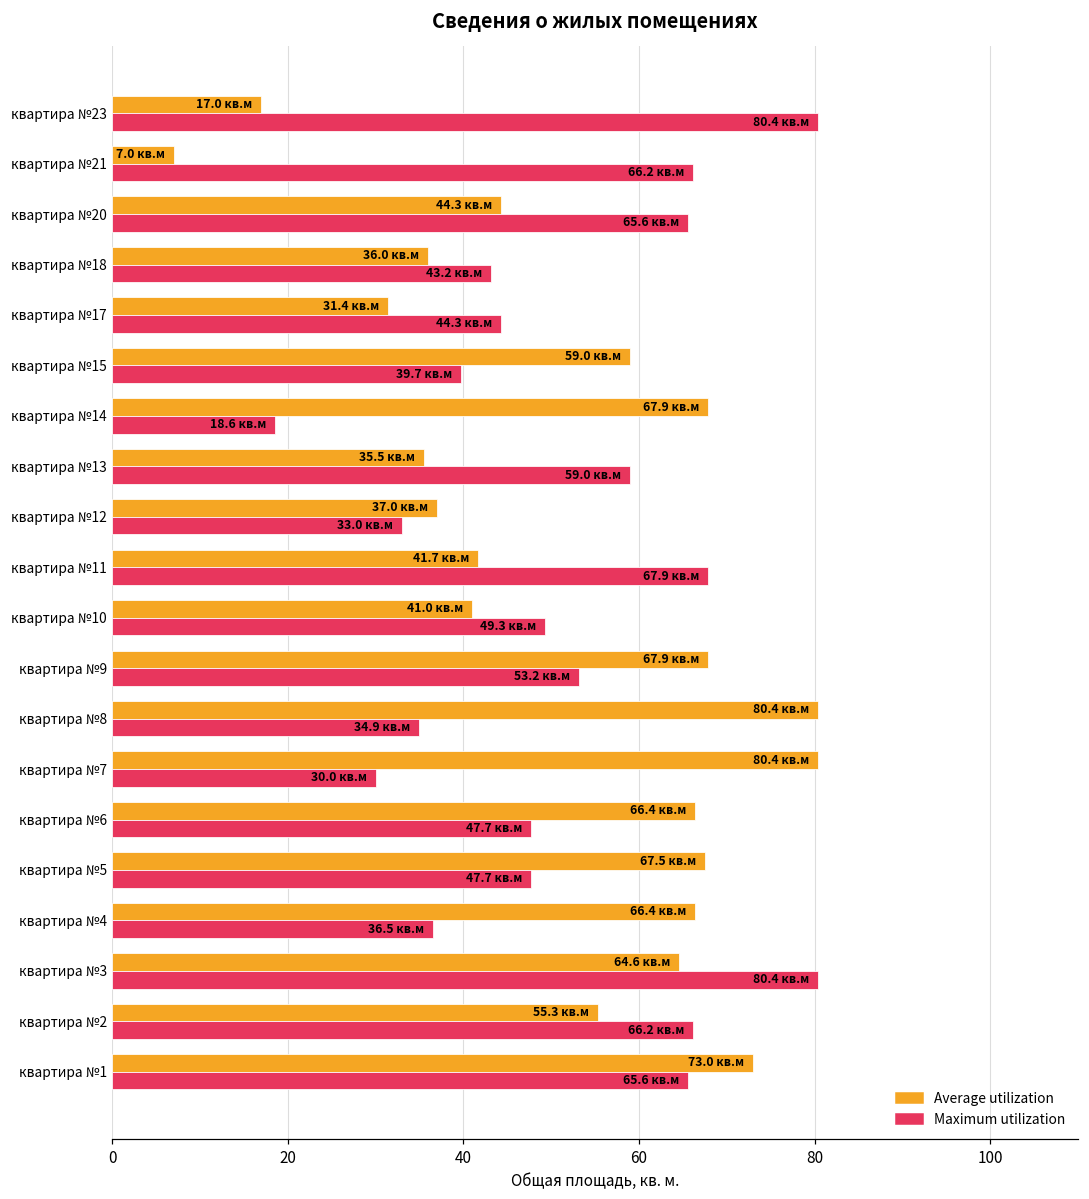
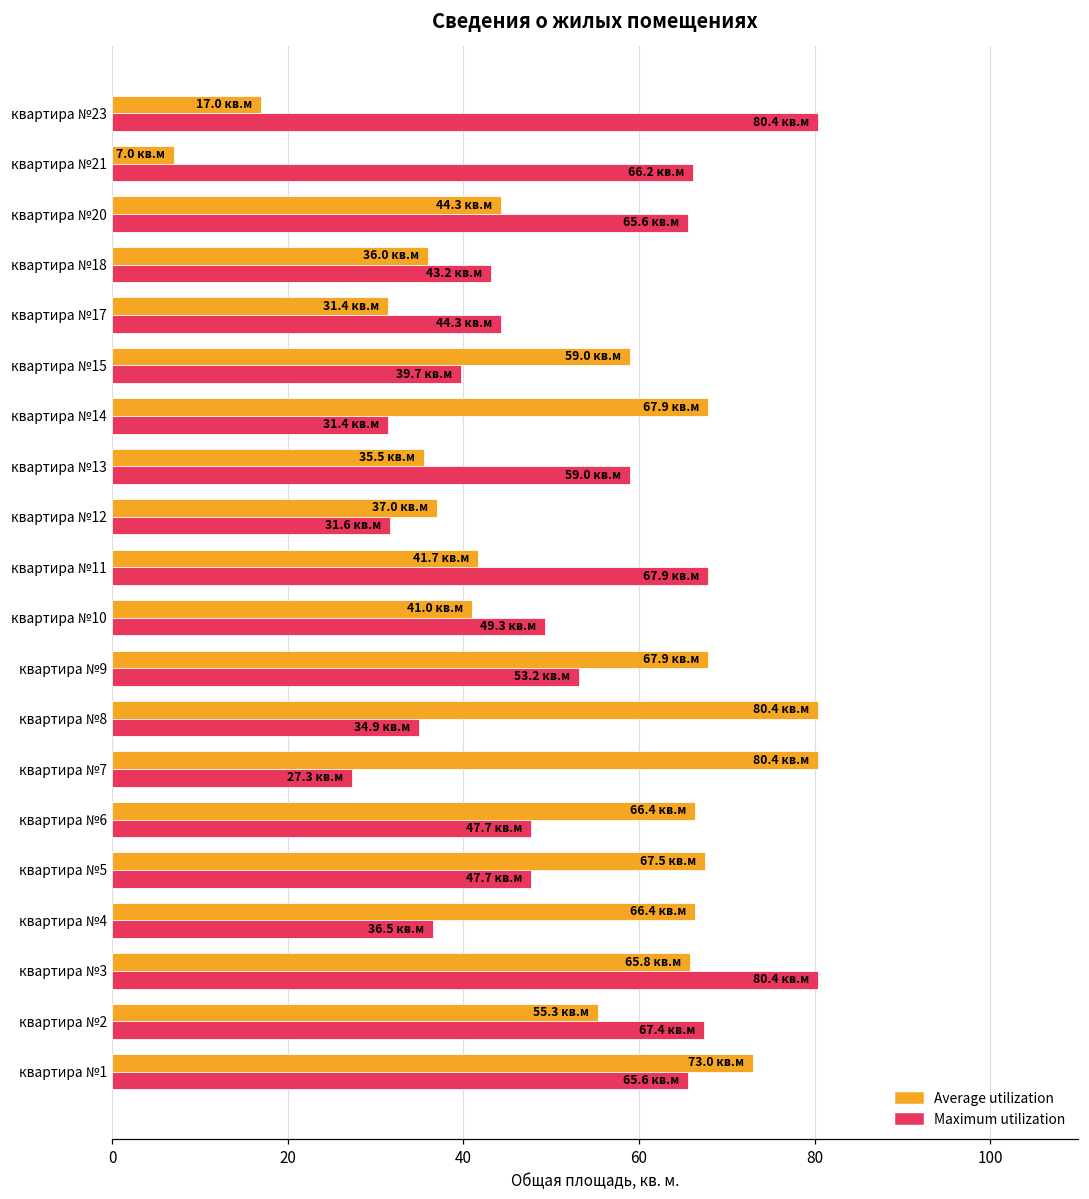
  {
    "Average utilization": {
      "квартира №23": 17.0,
      "квартира №21": 7.0,
      "квартира №20": 44.3,
      "квартира №18": 36.0,
      "квартира №17": 31.4,
      "квартира №15": 59.0,
      "квартира №14": 67.9,
      "квартира №13": 35.5,
      "квартира №12": 37.0,
      "квартира №11": 41.7,
      "квартира №10": 41.0,
      "квартира №9": 67.9,
      "квартира №8": 80.4,
      "квартира №7": 80.4,
      "квартира №6": 66.4,
      "квартира №5": 67.5,
      "квартира №4": 66.4,
-     "квартира №3": 64.6,
+     "квартира №3": 65.8,
      "квартира №2": 55.3,
      "квартира №1": 73.0
    },
    "Maximum utilization": {
      "квартира №23": 80.4,
      "квартира №21": 66.2,
      "квартира №20": 65.6,
      "квартира №18": 43.2,
      "квартира №17": 44.3,
      "квартира №15": 39.7,
-     "квартира №14": 18.6,
+     "квартира №14": 31.4,
      "квартира №13": 59.0,
-     "квартира №12": 33.0,
+     "квартира №12": 31.6,
      "квартира №11": 67.9,
      "квартира №10": 49.3,
      "квартира №9": 53.2,
      "квартира №8": 34.9,
-     "квартира №7": 30.0,
+     "квартира №7": 27.3,
      "квартира №6": 47.7,
      "квартира №5": 47.7,
      "квартира №4": 36.5,
      "квартира №3": 80.4,
-     "квартира №2": 66.2,
+     "квартира №2": 67.4,
      "квартира №1": 65.6
    }
  }
